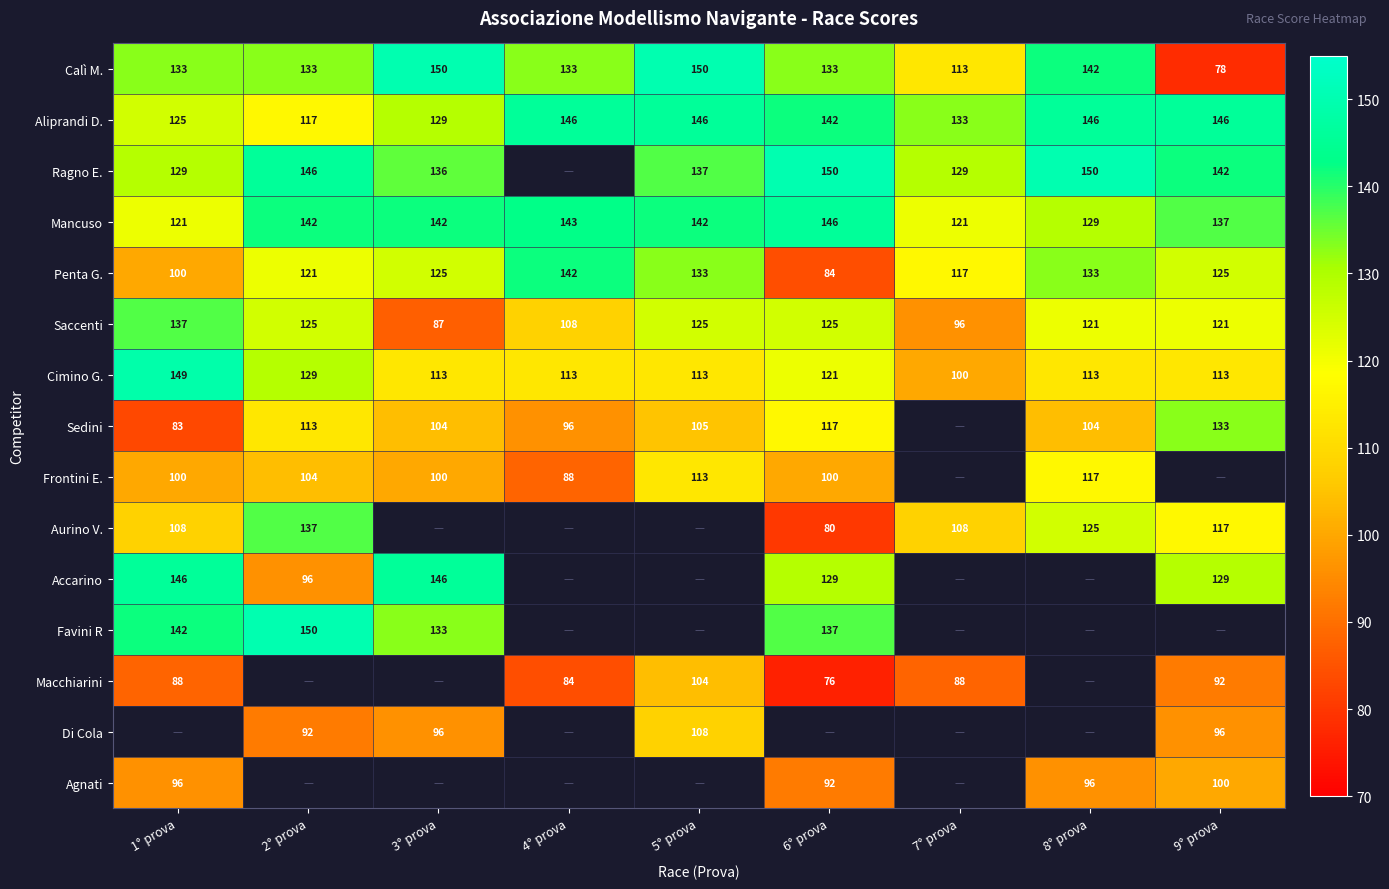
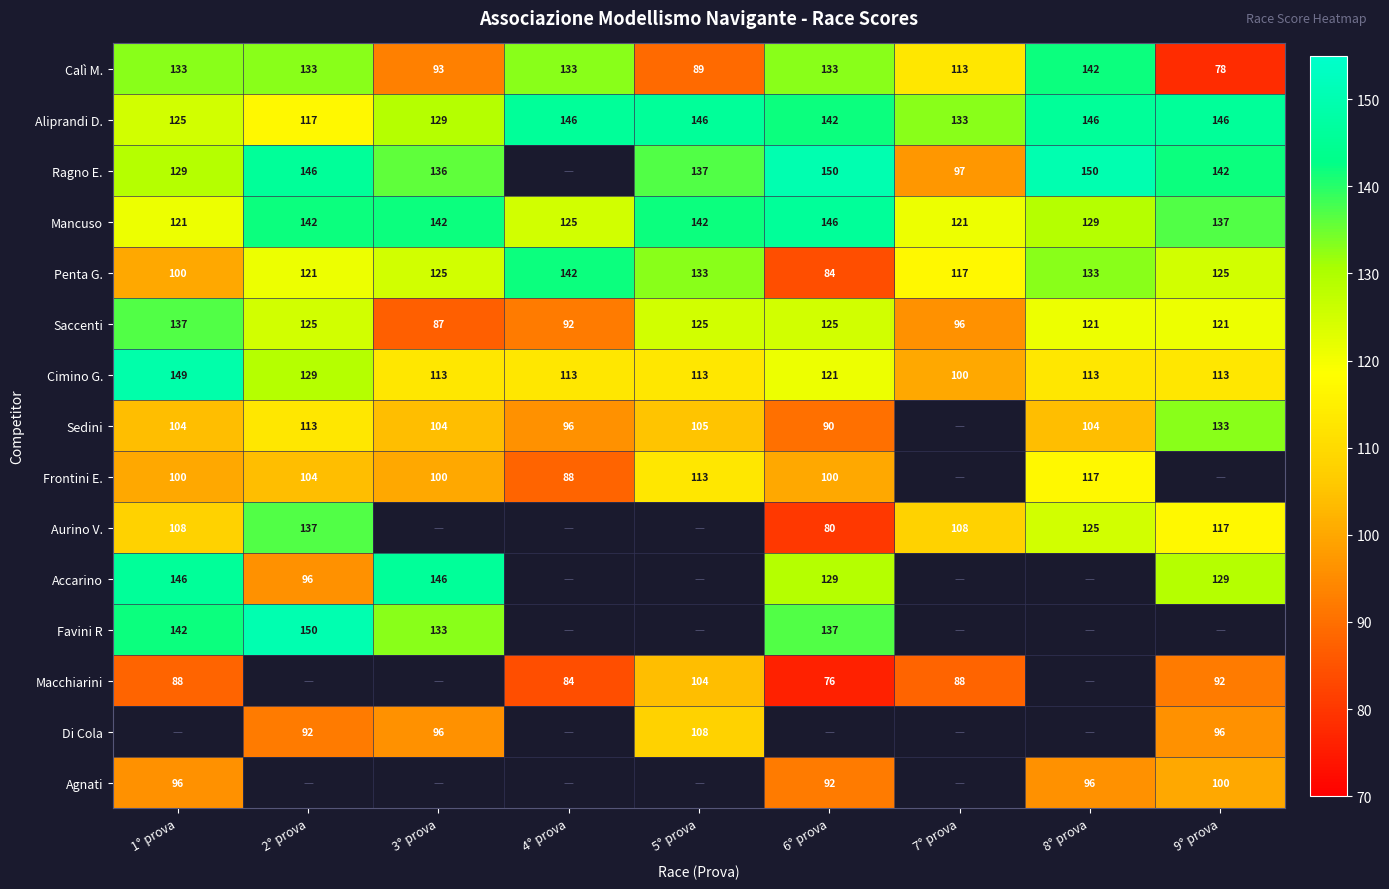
  {
    "Calì M.": {
      "1° prova": 133,
      "2° prova": 133,
-     "3° prova": 150,
+     "3° prova": 93,
      "4° prova": 133,
-     "5° prova": 150,
+     "5° prova": 89,
      "6° prova": 133,
      "7° prova": 113,
      "8° prova": 142,
      "9° prova": 78
    },
    "Aliprandi D.": {
      "1° prova": 125,
      "2° prova": 117,
      "3° prova": 129,
      "4° prova": 146,
      "5° prova": 146,
      "6° prova": 142,
      "7° prova": 133,
      "8° prova": 146,
      "9° prova": 146
    },
    "Ragno E.": {
      "1° prova": 129,
      "2° prova": 146,
      "3° prova": 136,
      "5° prova": 137,
      "6° prova": 150,
-     "7° prova": 129,
+     "7° prova": 97,
      "8° prova": 150,
      "9° prova": 142
    },
    "Mancuso": {
      "1° prova": 121,
      "2° prova": 142,
      "3° prova": 142,
-     "4° prova": 143,
+     "4° prova": 125,
      "5° prova": 142,
      "6° prova": 146,
      "7° prova": 121,
      "8° prova": 129,
      "9° prova": 137
    },
    "Penta G.": {
      "1° prova": 100,
      "2° prova": 121,
      "3° prova": 125,
      "4° prova": 142,
      "5° prova": 133,
      "6° prova": 84,
      "7° prova": 117,
      "8° prova": 133,
      "9° prova": 125
    },
    "Saccenti": {
      "1° prova": 137,
      "2° prova": 125,
      "3° prova": 87,
-     "4° prova": 108,
+     "4° prova": 92,
      "5° prova": 125,
      "6° prova": 125,
      "7° prova": 96,
      "8° prova": 121,
      "9° prova": 121
    },
    "Cimino G.": {
      "1° prova": 149,
      "2° prova": 129,
      "3° prova": 113,
      "4° prova": 113,
      "5° prova": 113,
      "6° prova": 121,
      "7° prova": 100,
      "8° prova": 113,
      "9° prova": 113
    },
    "Sedini": {
-     "1° prova": 83,
+     "1° prova": 104,
      "2° prova": 113,
      "3° prova": 104,
      "4° prova": 96,
      "5° prova": 105,
-     "6° prova": 117,
+     "6° prova": 90,
      "8° prova": 104,
      "9° prova": 133
    },
    "Frontini E.": {
      "1° prova": 100,
      "2° prova": 104,
      "3° prova": 100,
      "4° prova": 88,
      "5° prova": 113,
      "6° prova": 100,
      "8° prova": 117
    },
    "Aurino V.": {
      "1° prova": 108,
      "2° prova": 137,
      "6° prova": 80,
      "7° prova": 108,
      "8° prova": 125,
      "9° prova": 117
    },
    "Accarino": {
      "1° prova": 146,
      "2° prova": 96,
      "3° prova": 146,
      "6° prova": 129,
      "9° prova": 129
    },
    "Favini R": {
      "1° prova": 142,
      "2° prova": 150,
      "3° prova": 133,
      "6° prova": 137
    },
    "Macchiarini": {
      "1° prova": 88,
      "4° prova": 84,
      "5° prova": 104,
      "6° prova": 76,
      "7° prova": 88,
      "9° prova": 92
    },
    "Di Cola": {
      "2° prova": 92,
      "3° prova": 96,
      "5° prova": 108,
      "9° prova": 96
    },
    "Agnati": {
      "1° prova": 96,
      "6° prova": 92,
      "8° prova": 96,
      "9° prova": 100
    }
  }
